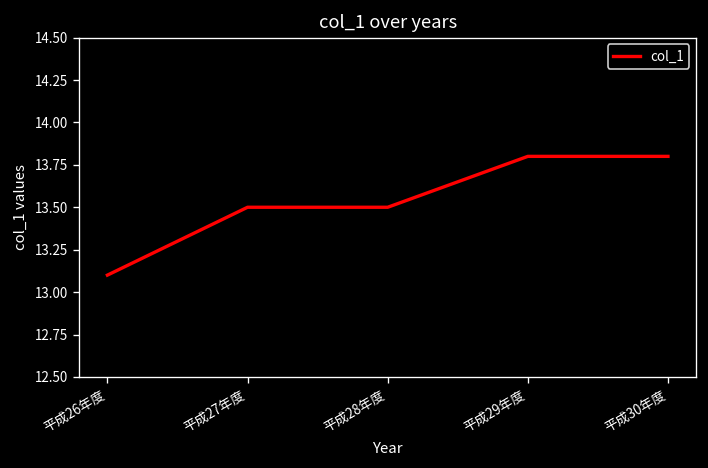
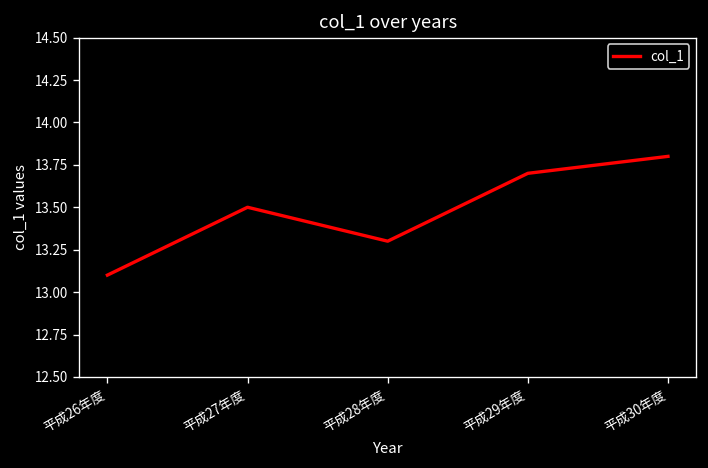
  {
    "平成26年度": 13.1,
    "平成27年度": 13.5,
-   "平成28年度": 13.5,
-   "平成29年度": 13.8,
+   "平成28年度": 13.3,
+   "平成29年度": 13.7,
    "平成30年度": 13.8
  }
